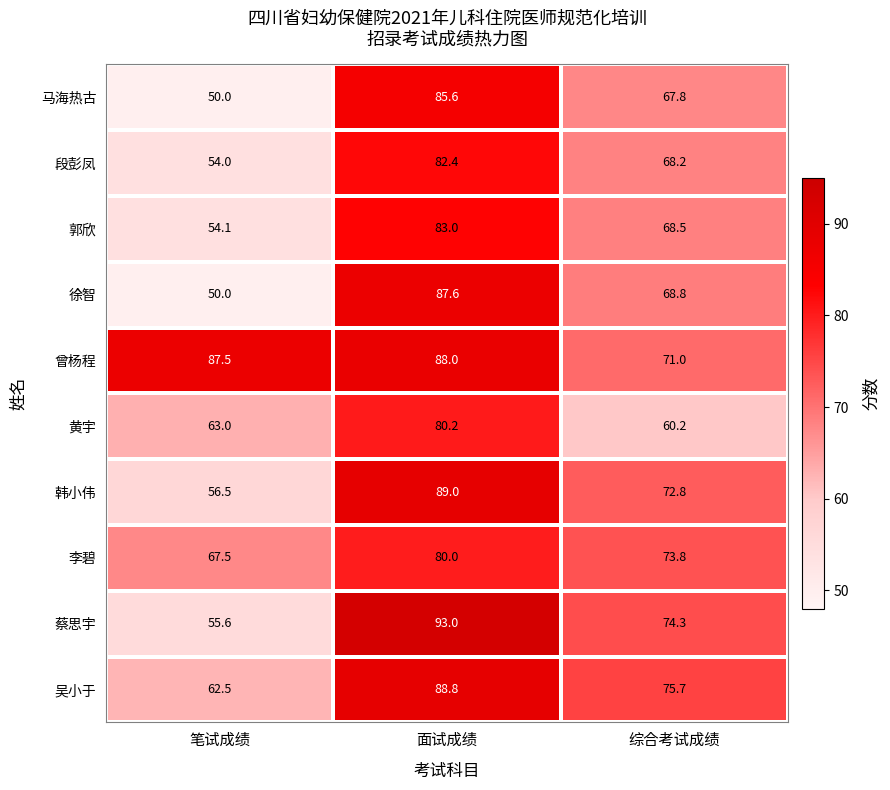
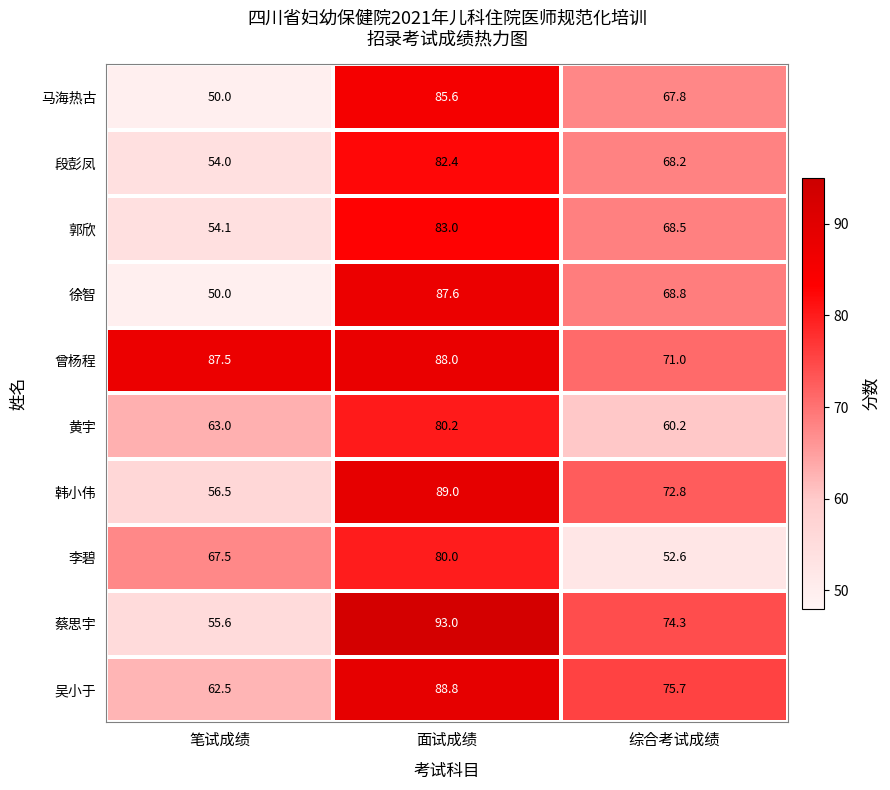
  {
    "马海热古": {
      "笔试成绩": 50.0,
      "面试成绩": 85.6,
      "综合考试成绩": 67.8
    },
    "段彭凤": {
      "笔试成绩": 54.0,
      "面试成绩": 82.4,
      "综合考试成绩": 68.2
    },
    "郭欣": {
      "笔试成绩": 54.1,
      "面试成绩": 83.0,
      "综合考试成绩": 68.5
    },
    "徐智": {
      "笔试成绩": 50.0,
      "面试成绩": 87.6,
      "综合考试成绩": 68.8
    },
    "曾杨程": {
      "笔试成绩": 87.5,
      "面试成绩": 88.0,
      "综合考试成绩": 71.0
    },
    "黄宇": {
      "笔试成绩": 63.0,
      "面试成绩": 80.2,
      "综合考试成绩": 60.2
    },
    "韩小伟": {
      "笔试成绩": 56.5,
      "面试成绩": 89.0,
      "综合考试成绩": 72.8
    },
    "李碧": {
      "笔试成绩": 67.5,
      "面试成绩": 80.0,
-     "综合考试成绩": 73.8
+     "综合考试成绩": 52.6
    },
    "蔡思宇": {
      "笔试成绩": 55.6,
      "面试成绩": 93.0,
      "综合考试成绩": 74.3
    },
    "吴小于": {
      "笔试成绩": 62.5,
      "面试成绩": 88.8,
      "综合考试成绩": 75.7
    }
  }
